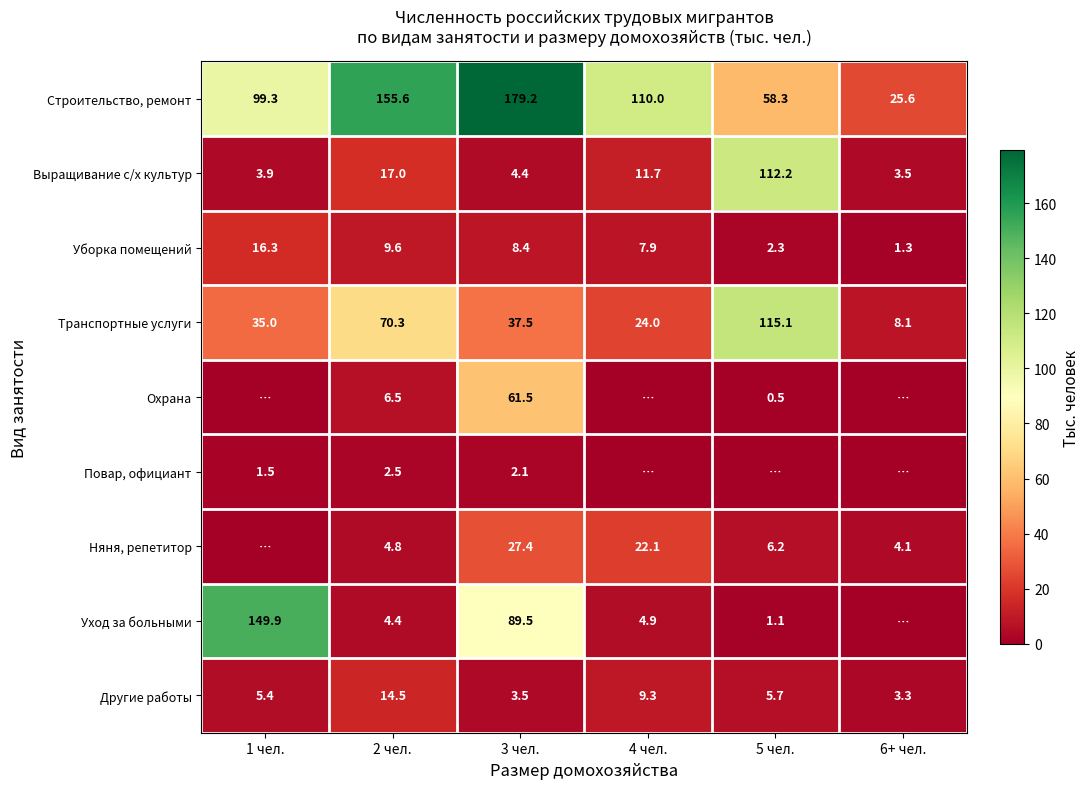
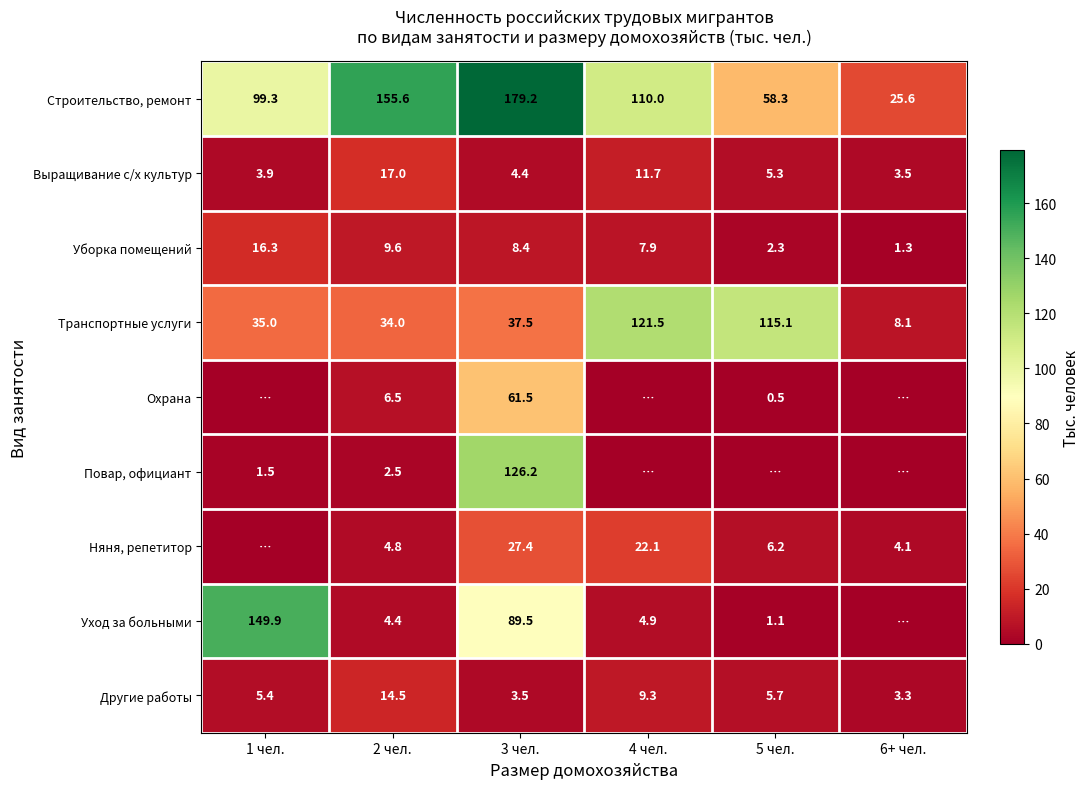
  {
    "Строительство, ремонт": {
      "1 чел.": 99.3,
      "2 чел.": 155.6,
      "3 чел.": 179.2,
      "4 чел.": 110.0,
      "5 чел.": 58.3,
      "6+ чел.": 25.6
    },
    "Выращивание с/х культур": {
      "1 чел.": 3.9,
      "2 чел.": 17.0,
      "3 чел.": 4.4,
      "4 чел.": 11.7,
-     "5 чел.": 112.2,
+     "5 чел.": 5.3,
      "6+ чел.": 3.5
    },
    "Уборка помещений": {
      "1 чел.": 16.3,
      "2 чел.": 9.6,
      "3 чел.": 8.4,
      "4 чел.": 7.9,
      "5 чел.": 2.3,
      "6+ чел.": 1.3
    },
    "Транспортные услуги": {
      "1 чел.": 35.0,
-     "2 чел.": 70.3,
+     "2 чел.": 34.0,
      "3 чел.": 37.5,
-     "4 чел.": 24.0,
+     "4 чел.": 121.5,
      "5 чел.": 115.1,
      "6+ чел.": 8.1
    },
    "Охрана": {
      "2 чел.": 6.5,
      "3 чел.": 61.5,
      "5 чел.": 0.5
    },
    "Повар, официант": {
      "1 чел.": 1.5,
      "2 чел.": 2.5,
-     "3 чел.": 2.1
+     "3 чел.": 126.2
    },
    "Няня, репетитор": {
      "2 чел.": 4.8,
      "3 чел.": 27.4,
      "4 чел.": 22.1,
      "5 чел.": 6.2,
      "6+ чел.": 4.1
    },
    "Уход за больными": {
      "1 чел.": 149.9,
      "2 чел.": 4.4,
      "3 чел.": 89.5,
      "4 чел.": 4.9,
      "5 чел.": 1.1
    },
    "Другие работы": {
      "1 чел.": 5.4,
      "2 чел.": 14.5,
      "3 чел.": 3.5,
      "4 чел.": 9.3,
      "5 чел.": 5.7,
      "6+ чел.": 3.3
    }
  }
